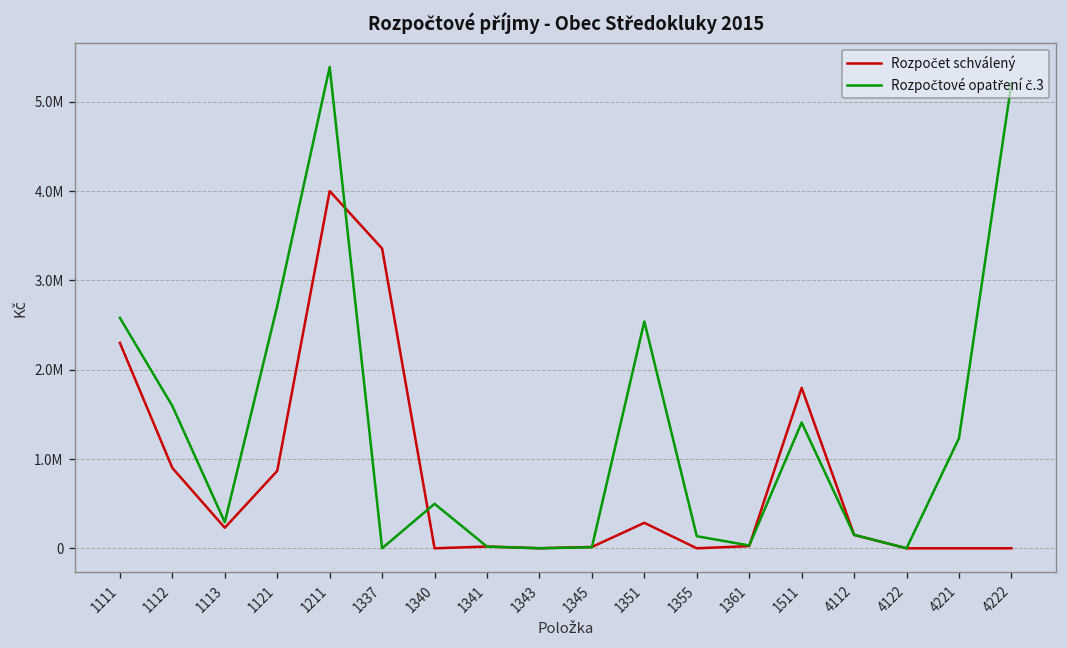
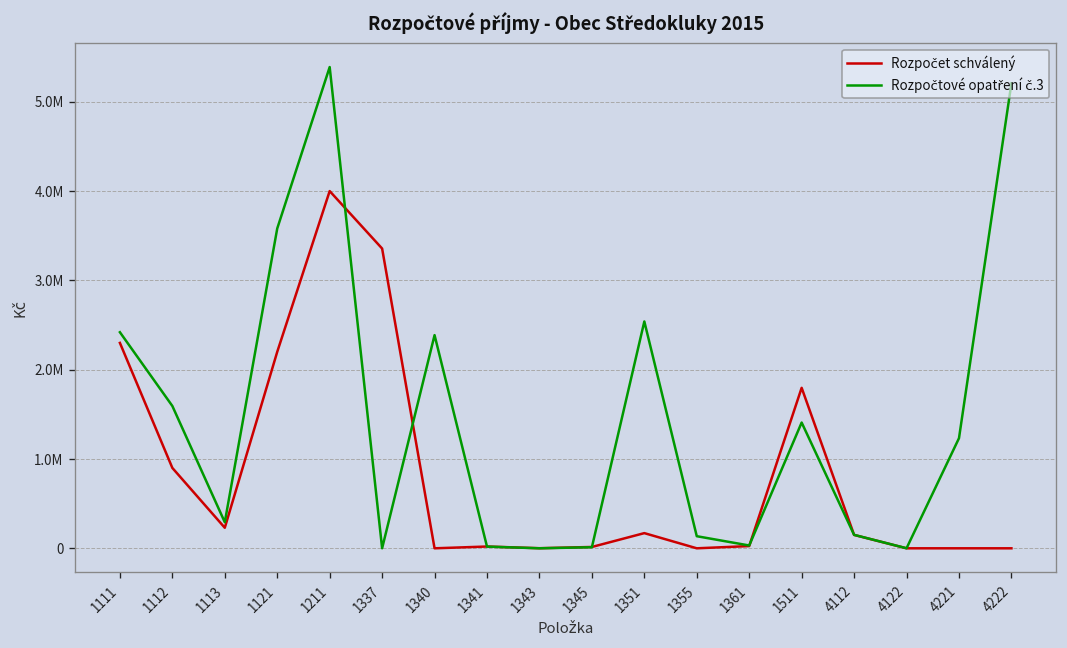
  {
    "Rozpočet schválený": {
      "1111": 2300000,
      "1112": 900000,
      "1113": 200000,
-     "1121": 900000,
+     "1121": 2200000,
      "1211": 4000000,
      "1337": 3400000,
      "1340": 0,
-     "1351": 300000,
+     "1351": 200000,
      "1355": 0,
      "1511": 1800000,
      "4221": 0,
      "4222": 0
    },
    "Rozpočtové opatření č.3": {
-     "1111": 2600000,
+     "1111": 2400000,
      "1112": 1600000,
      "1113": 300000,
-     "1121": 2700000,
+     "1121": 3600000,
      "1211": 5400000,
      "1337": 0,
-     "1340": 500000,
+     "1340": 2400000,
      "1351": 2500000,
      "1355": 100000,
      "1511": 1400000,
      "4221": 1200000
    }
  }
